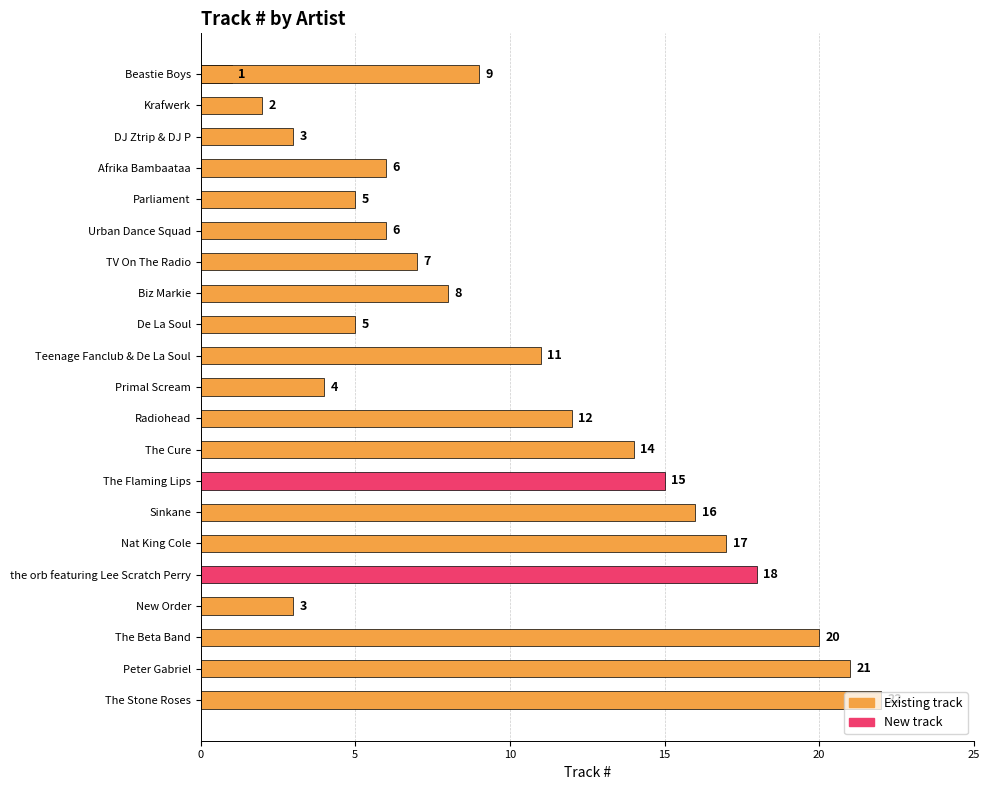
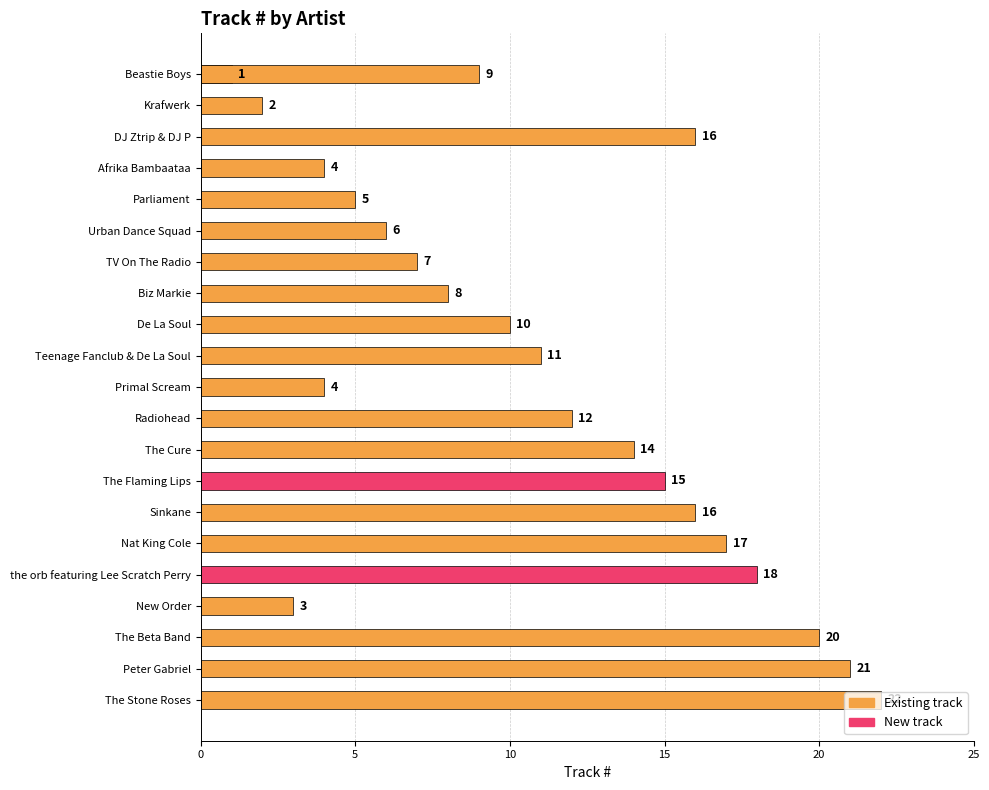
  {
    "Krafwerk": 2,
-   "DJ Ztrip & DJ P": 3,
-   "Afrika Bambaataa": 6,
+   "DJ Ztrip & DJ P": 16,
+   "Afrika Bambaataa": 4,
    "Parliament": 5,
    "Urban Dance Squad": 6,
    "TV On The Radio": 7,
    "Biz Markie": 8,
-   "De La Soul": 5,
+   "De La Soul": 10,
    "Teenage Fanclub & De La Soul": 11,
    "Primal Scream": 4,
    "Radiohead": 12,
    "The Cure": 14,
    "The Flaming Lips": 15,
    "Sinkane": 16,
    "Nat King Cole": 17,
    "the orb featuring Lee Scratch Perry": 18,
    "New Order": 3,
    "The Beta Band": 20,
    "Peter Gabriel": 21
  }
